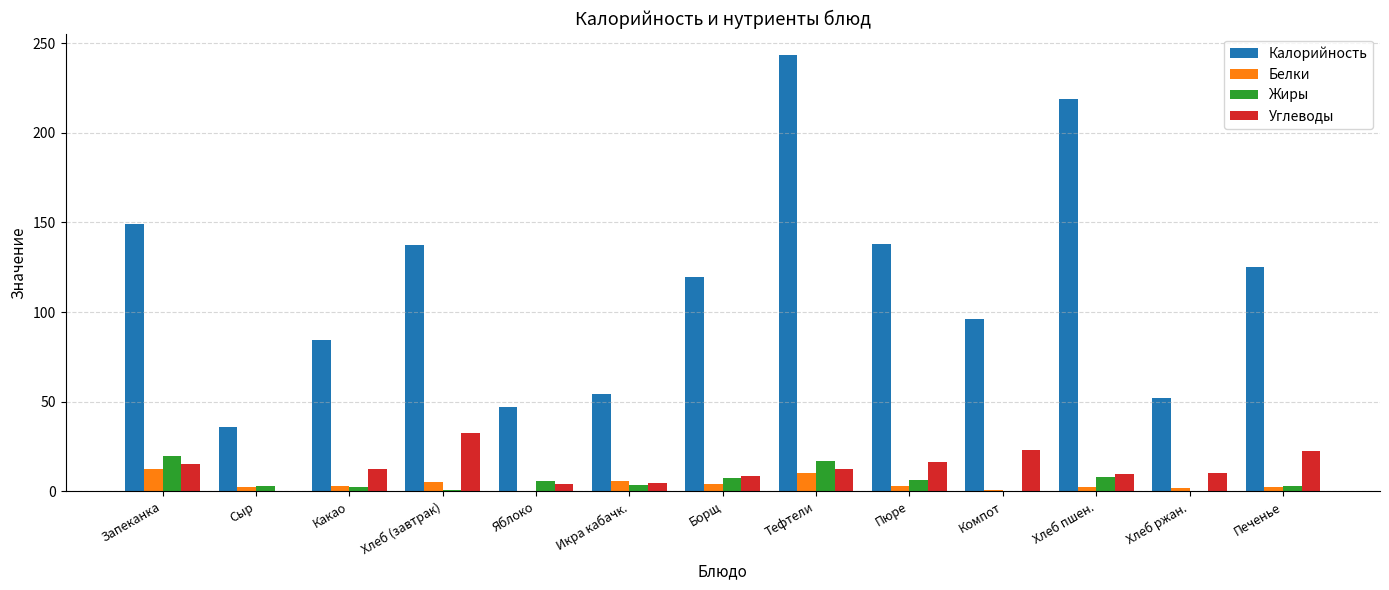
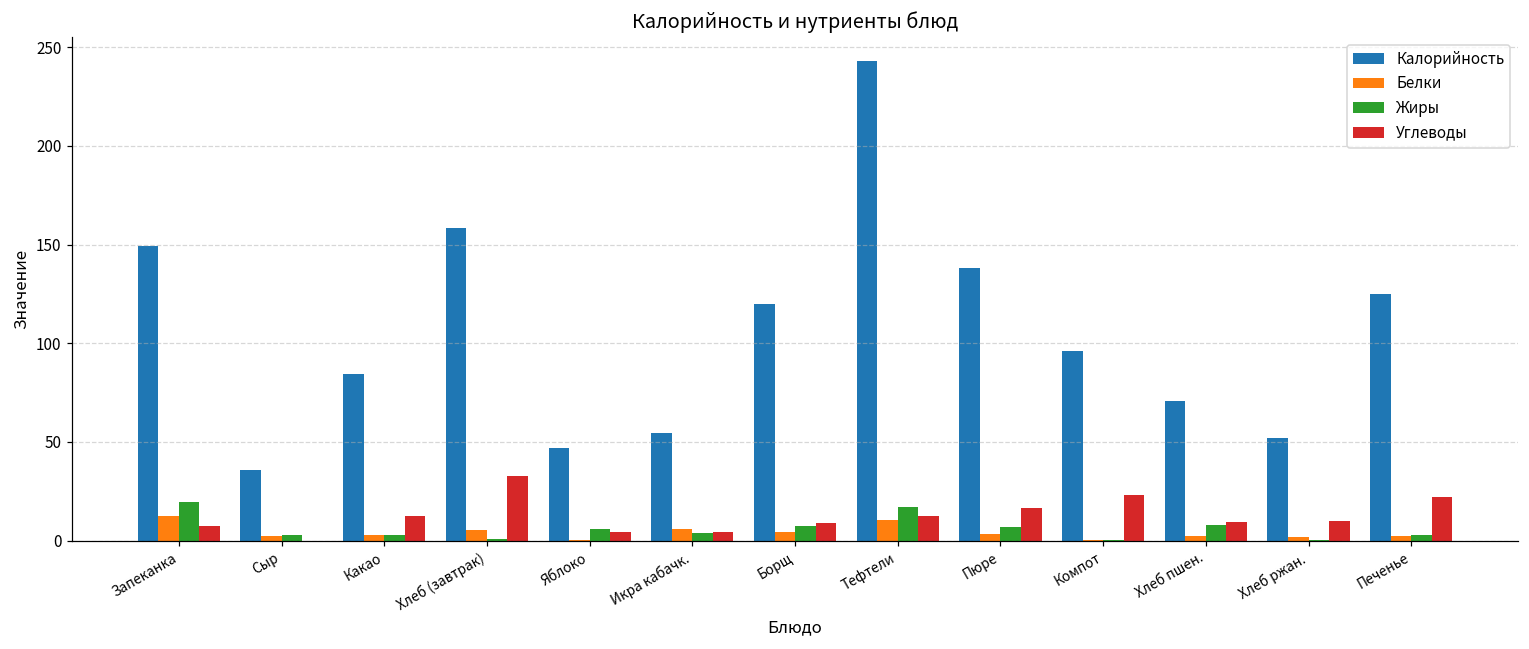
  {
    "Калорийность": {
      "Запеканка": 149,
      "Сыр": 36,
      "Какао": 85,
-     "Хлеб (завтрак)": 138,
+     "Хлеб (завтрак)": 158,
      "Яблоко": 47,
      "Икра кабачк.": 54,
      "Борщ": 120,
      "Тефтели": 243,
      "Пюре": 138,
      "Компот": 96,
-     "Хлеб пшен.": 219,
+     "Хлеб пшен.": 71,
      "Хлеб ржан.": 52,
      "Печенье": 125
    },
    "Белки": {
      "Запеканка": 13,
      "Сыр": 2,
      "Какао": 3,
      "Хлеб (завтрак)": 5,
      "Икра кабачк.": 6,
      "Борщ": 4,
      "Тефтели": 10,
      "Пюре": 3,
      "Хлеб пшен.": 2,
      "Хлеб ржан.": 2,
      "Печенье": 2
    },
    "Жиры": {
      "Запеканка": 20,
      "Сыр": 3,
      "Какао": 3,
      "Яблоко": 6,
      "Икра кабачк.": 4,
      "Борщ": 7,
      "Тефтели": 17,
      "Пюре": 7,
      "Хлеб пшен.": 8,
      "Печенье": 3
    },
    "Углеводы": {
-     "Запеканка": 15,
+     "Запеканка": 8,
      "Сыр": 0,
      "Какао": 12,
      "Хлеб (завтрак)": 33,
      "Яблоко": 4,
      "Икра кабачк.": 4,
      "Борщ": 9,
      "Тефтели": 13,
      "Пюре": 16,
      "Компот": 23,
      "Хлеб пшен.": 10,
      "Хлеб ржан.": 10,
      "Печенье": 22
    }
  }
